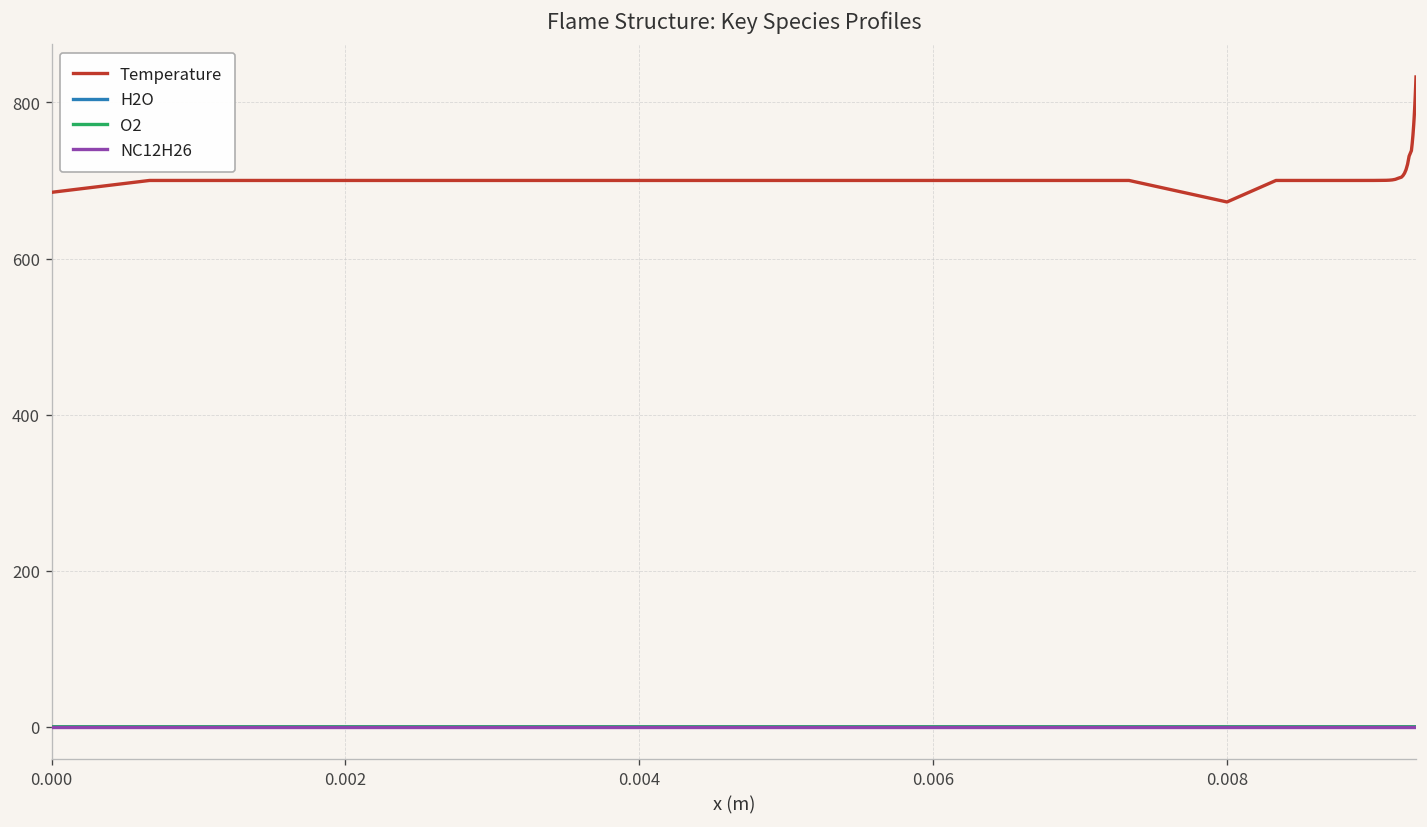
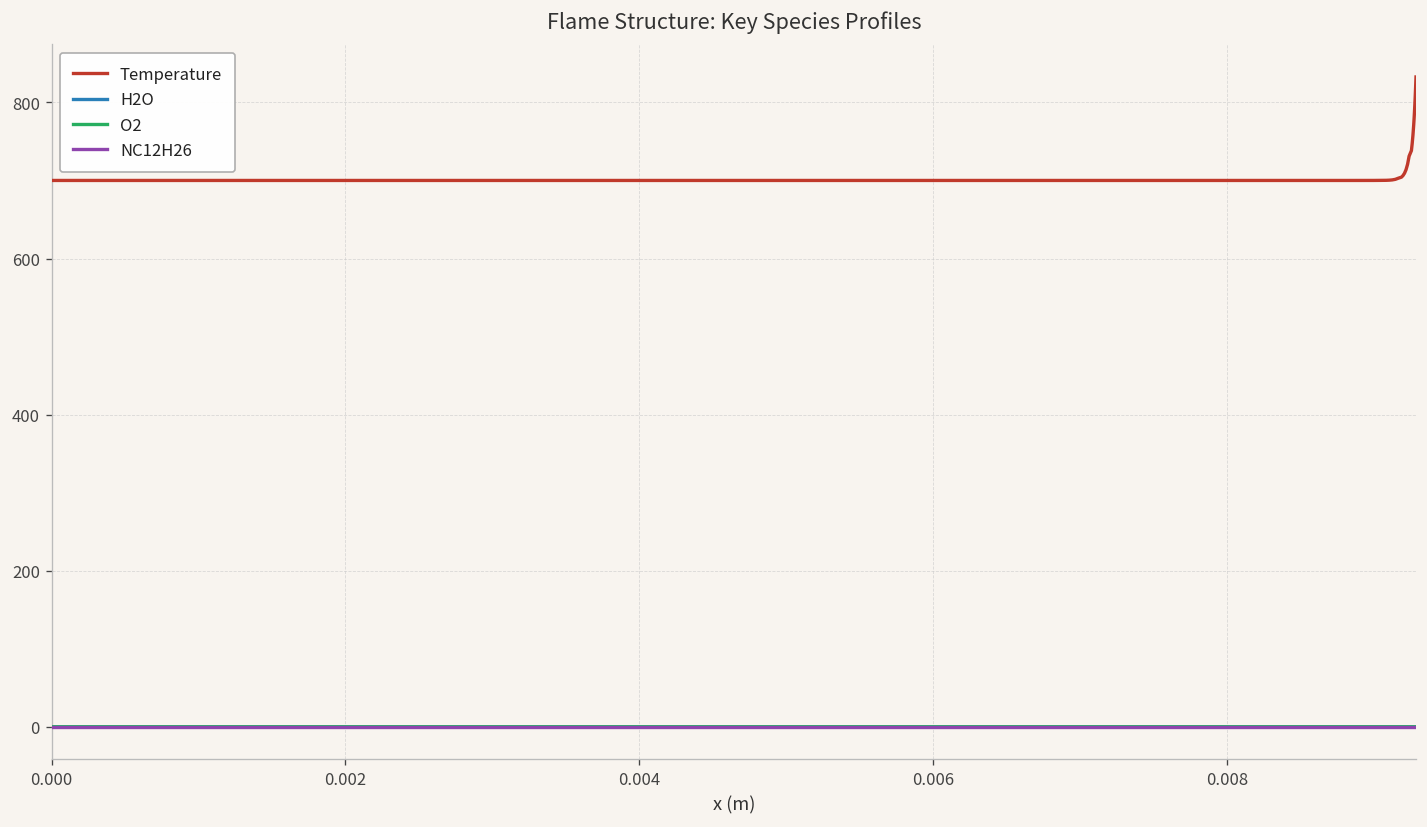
  {
    "Temperature": {
-     "0.000": 680,
-     "0.008": 670
+     "0.000": 700,
+     "0.008": 700
    }
  }
